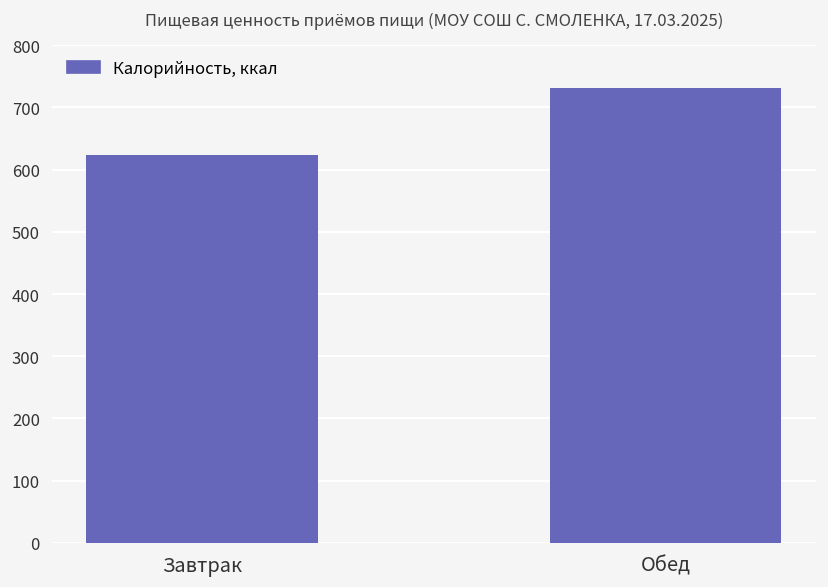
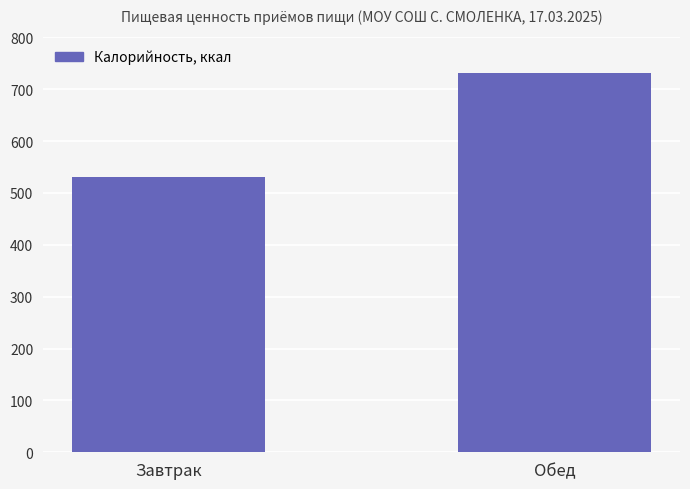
  {
-   "Завтрак": 620,
+   "Завтрак": 530,
    "Обед": 730
  }
